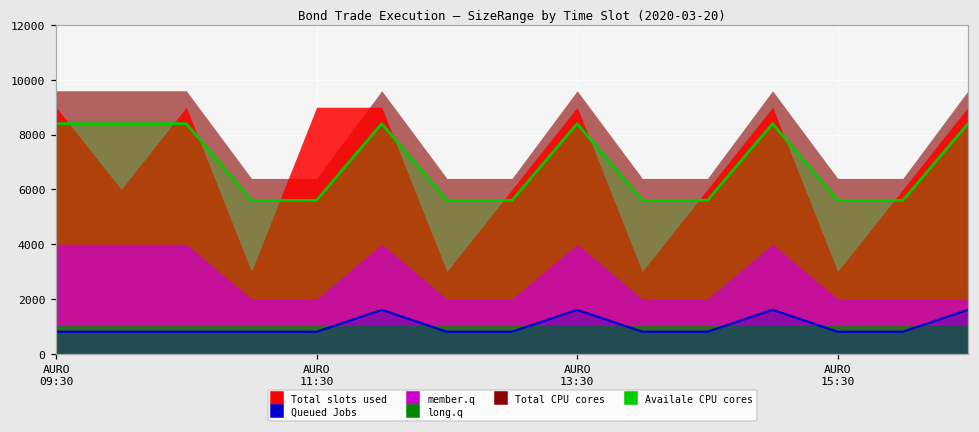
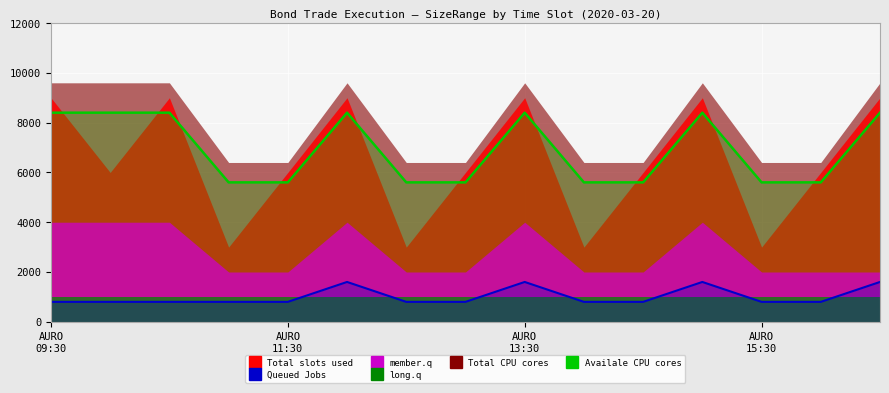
  {
    "Total CPU cores": {
      "AURO 09:30": 9600,
      "AURO 11:30": 6400,
      "AURO 13:30": 9600,
      "AURO 15:30": 6400
    },
    "Total slots used": {
      "AURO 09:30": 9000,
-     "AURO 11:30": 9000,
+     "AURO 11:30": 6000,
      "AURO 13:30": 9000,
      "AURO 15:30": 3000
    },
    "Availale CPU cores": {
      "AURO 09:30": 8400,
      "AURO 11:30": 5600,
      "AURO 13:30": 8400,
      "AURO 15:30": 5600
    },
    "member.q": {
      "AURO 09:30": 4000,
      "AURO 11:30": 2000,
      "AURO 13:30": 4000,
      "AURO 15:30": 2000
    },
    "long.q": {
      "AURO 09:30": 1000,
      "AURO 11:30": 1000,
      "AURO 13:30": 1000,
      "AURO 15:30": 1000
    },
    "Queued Jobs": {
      "AURO 09:30": 800,
      "AURO 11:30": 800,
      "AURO 13:30": 1600,
      "AURO 15:30": 800
    }
  }
